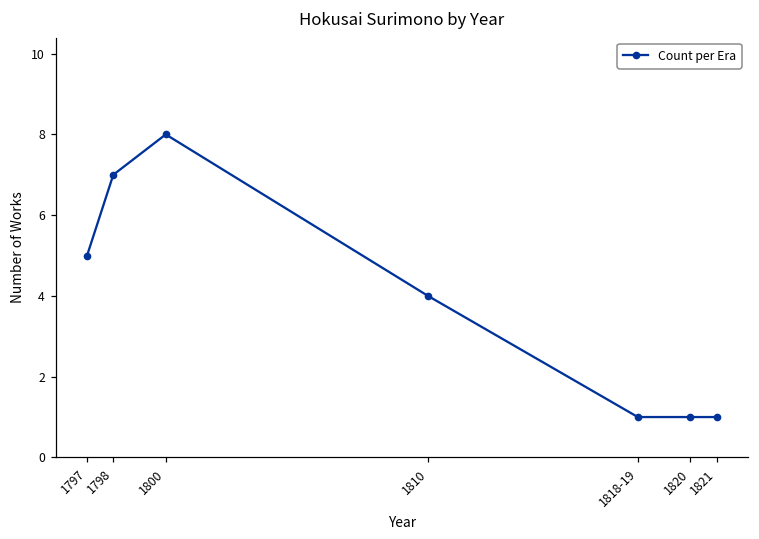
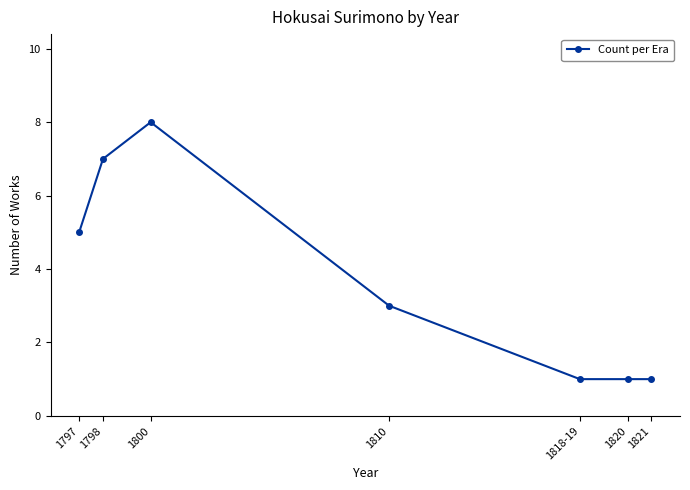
  {
    "1797": 5,
    "1798": 7,
    "1800": 8,
-   "1810": 4,
+   "1810": 3,
    "1818-19": 1,
    "1820": 1,
    "1821": 1
  }
